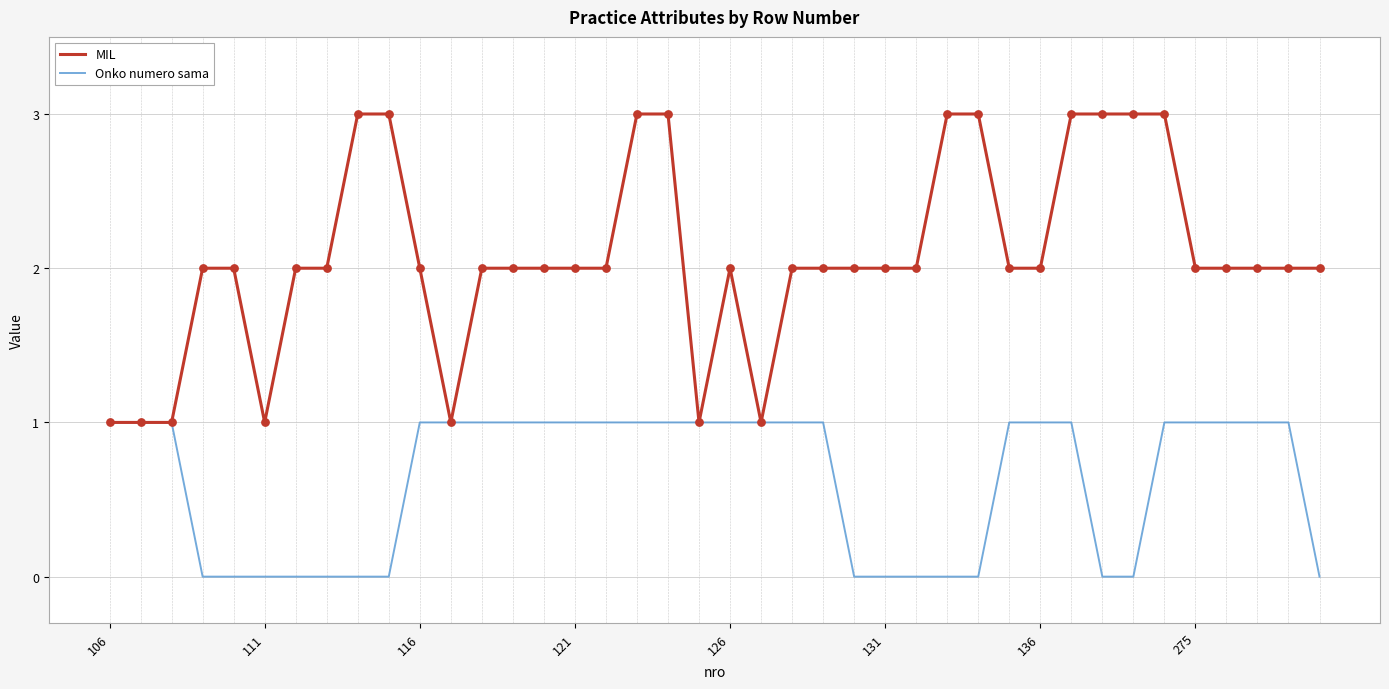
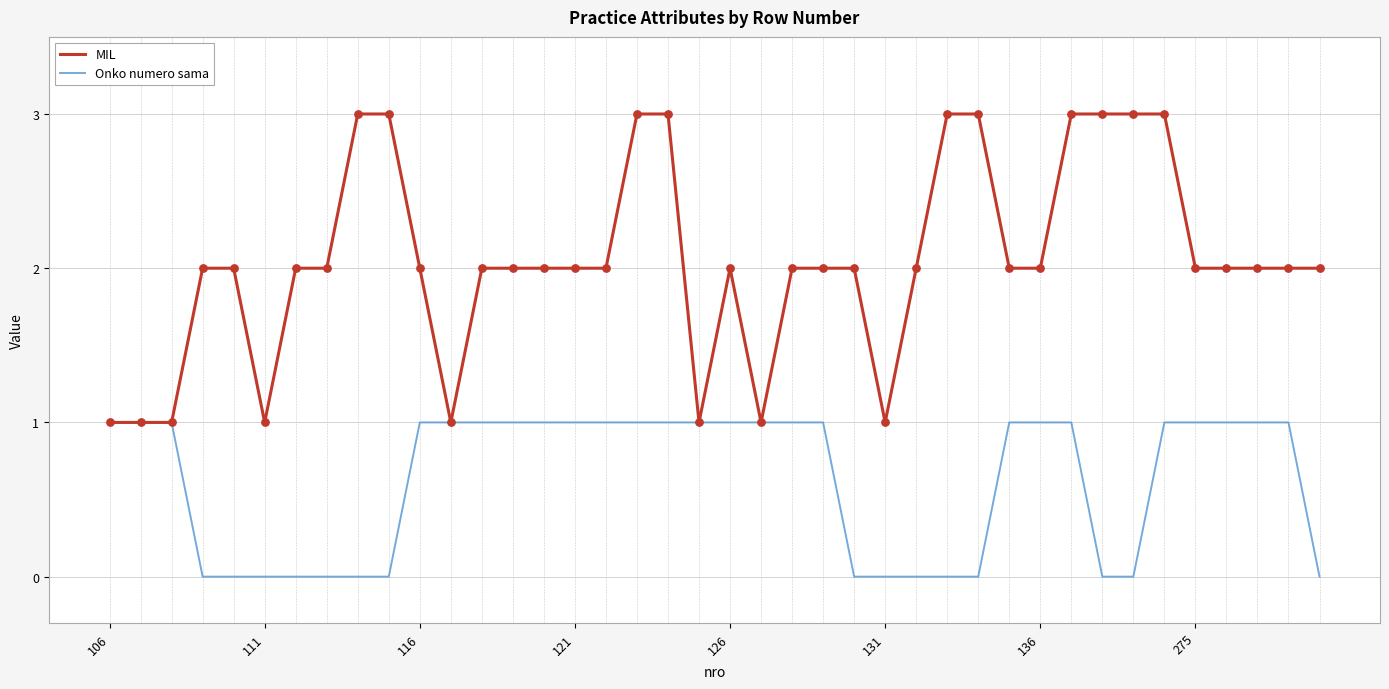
  {
    "MIL": {
      "111": 1,
      "116": 2,
      "121": 2,
      "126": 2,
-     "131": 2,
+     "131": 1,
      "136": 2,
      "275": 2
    },
    "Onko numero sama": {
      "111": 0,
      "116": 1,
      "121": 1,
      "126": 1,
      "131": 0,
      "136": 1,
      "275": 1
    }
  }
